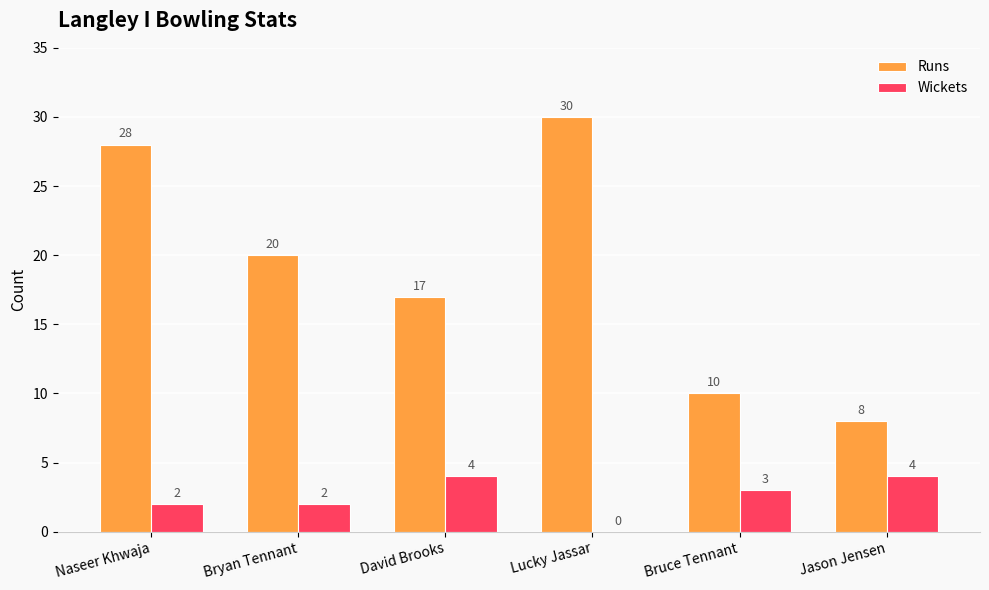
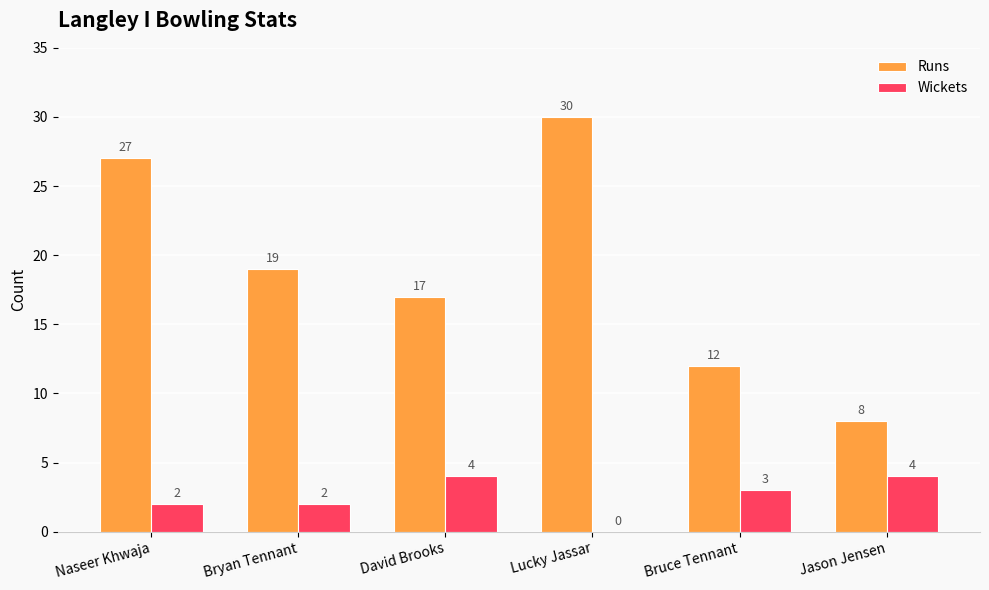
  {
    "Runs": {
-     "Naseer Khwaja": 28,
-     "Bryan Tennant": 20,
+     "Naseer Khwaja": 27,
+     "Bryan Tennant": 19,
      "David Brooks": 17,
      "Lucky Jassar": 30,
-     "Bruce Tennant": 10,
+     "Bruce Tennant": 12,
      "Jason Jensen": 8
    },
    "Wickets": {
      "Naseer Khwaja": 2,
      "Bryan Tennant": 2,
      "David Brooks": 4,
      "Lucky Jassar": 0,
      "Bruce Tennant": 3,
      "Jason Jensen": 4
    }
  }
